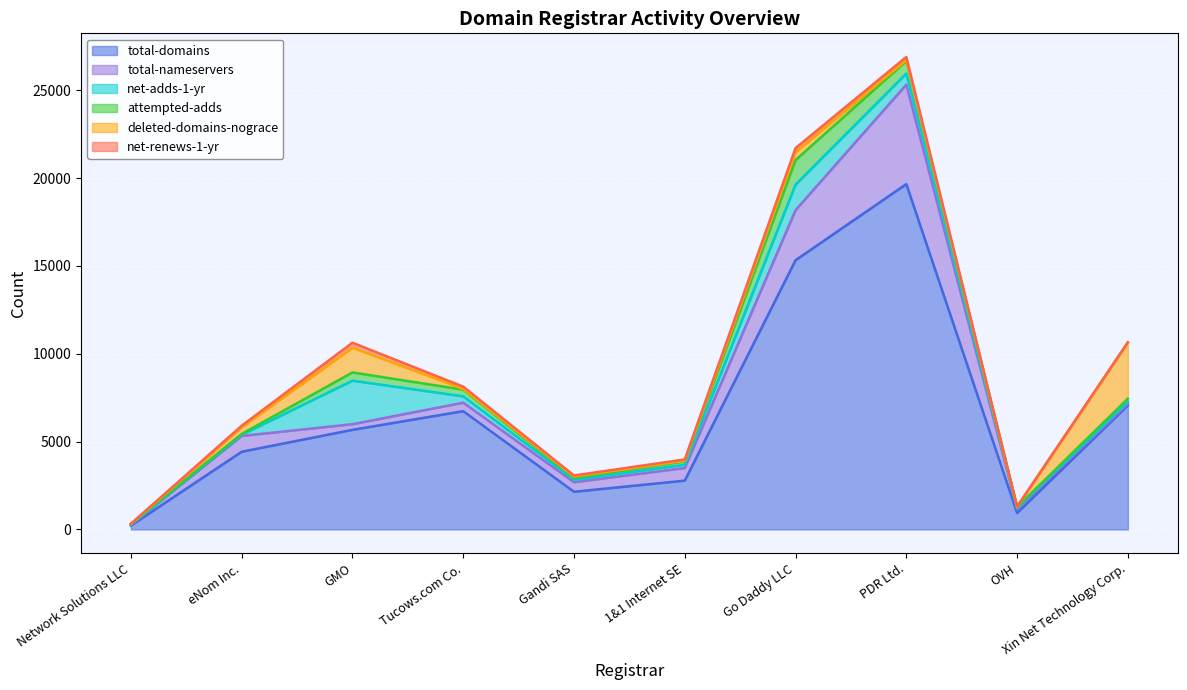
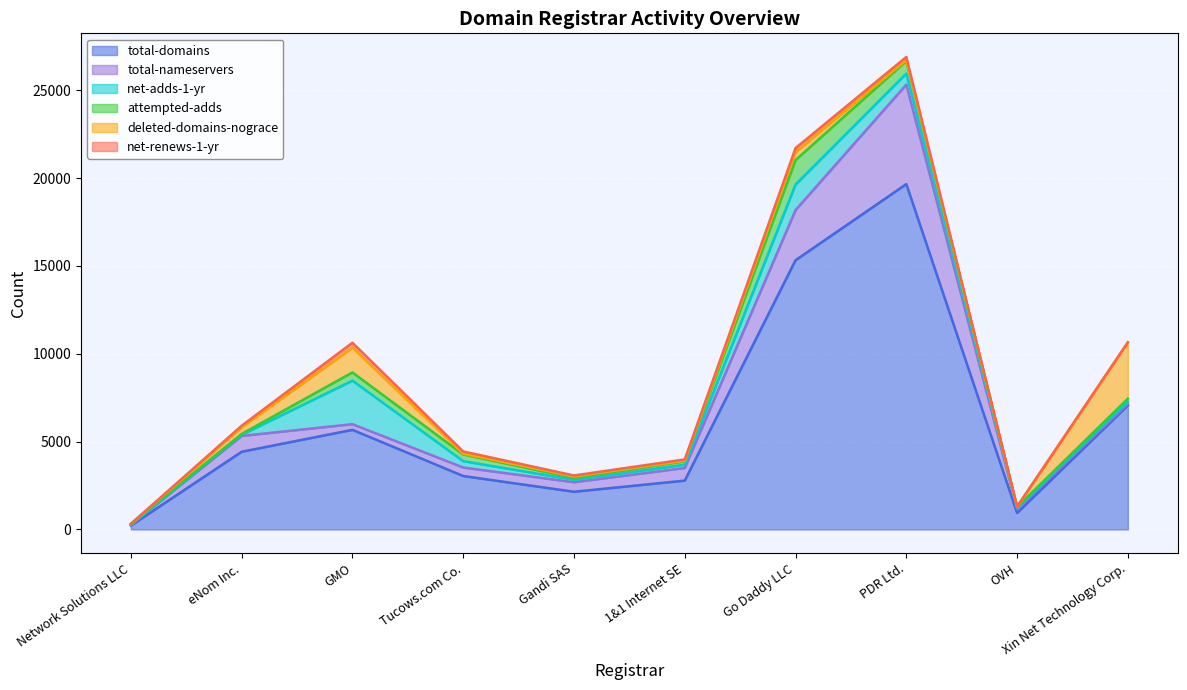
  {
    "total-domains": {
      "eNom Inc.": 4400,
      "GMO": 5700,
-     "Tucows.com Co.": 6700,
+     "Tucows.com Co.": 3000,
      "Gandi SAS": 2100,
      "1&1 Internet SE": 2800,
      "Go Daddy LLC": 15300,
      "PDR Ltd.": 19700,
      "OVH": 900
    },
    "total-nameservers": {
      "GMO": 300,
      "Tucows.com Co.": 500,
      "1&1 Internet SE": 700,
      "Go Daddy LLC": 2900,
      "PDR Ltd.": 5700
    },
    "net-adds-1-yr": {
      "GMO": 2500,
      "Tucows.com Co.": 400,
      "1&1 Internet SE": 200,
      "Go Daddy LLC": 1500,
      "PDR Ltd.": 600
    },
    "attempted-adds": {
      "GMO": 500,
      "Go Daddy LLC": 1400,
      "Xin Net Technology Corp.": 200
    },
    "deleted-domains-nograce": {
      "GMO": 1400,
      "Go Daddy LLC": 500
    },
    "net-renews-1-yr": {
      "GMO": 300,
      "Go Daddy LLC": 200,
      "PDR Ltd.": 200
    }
  }
